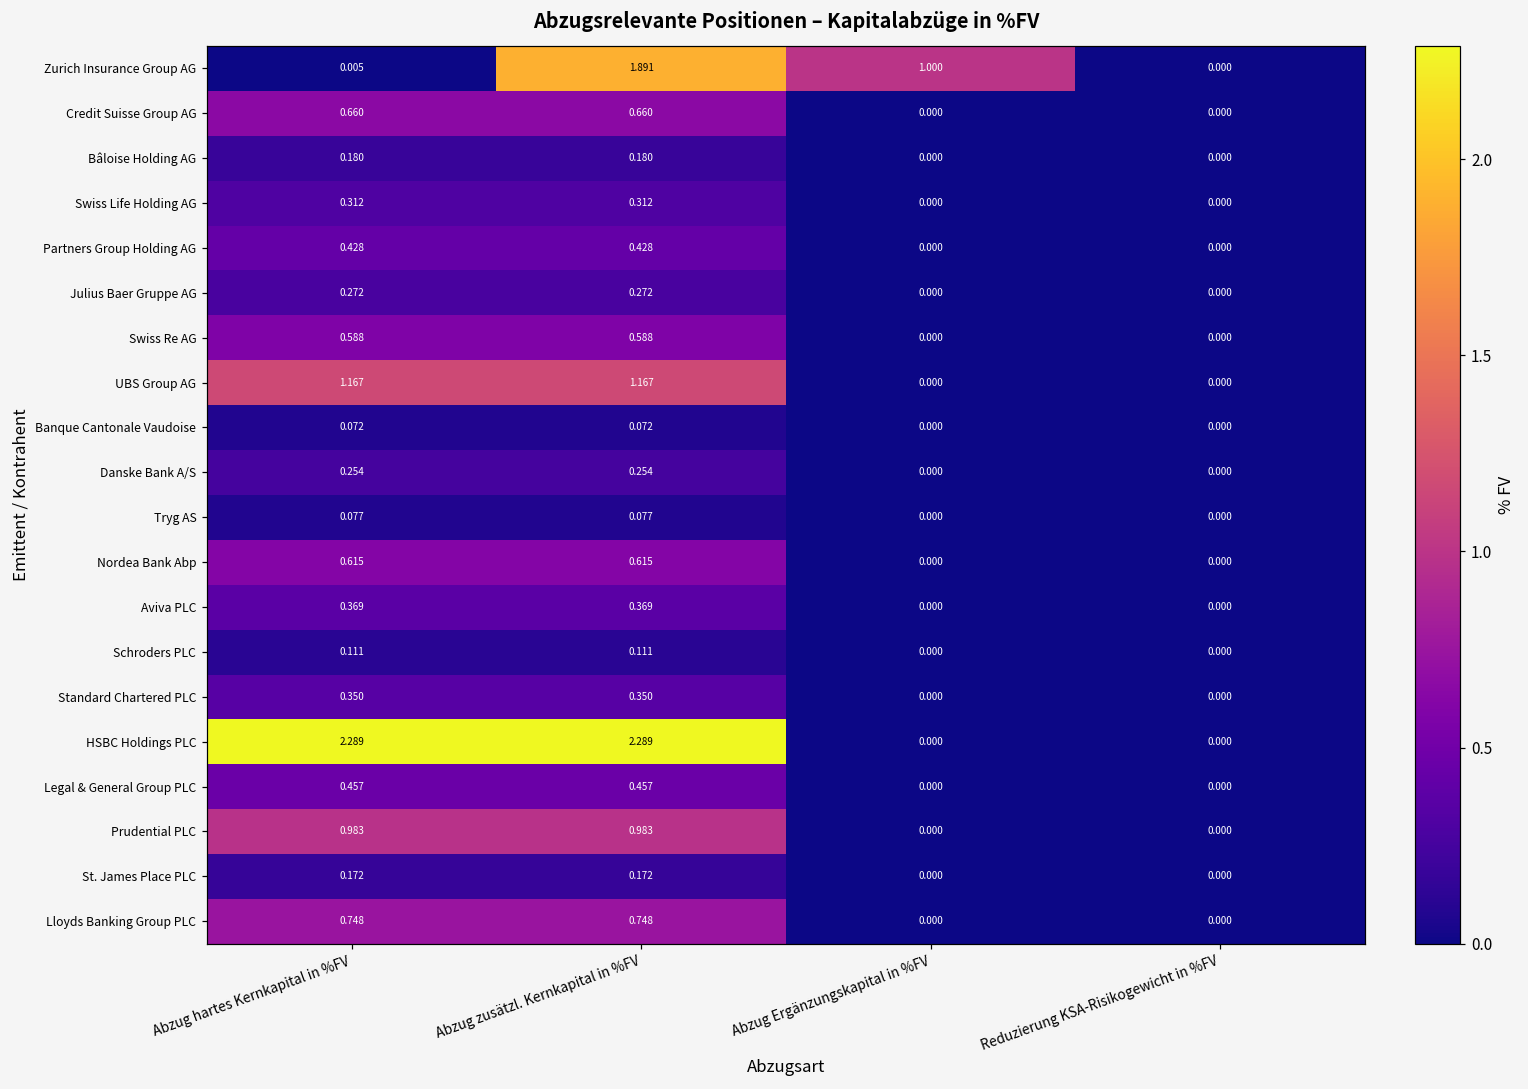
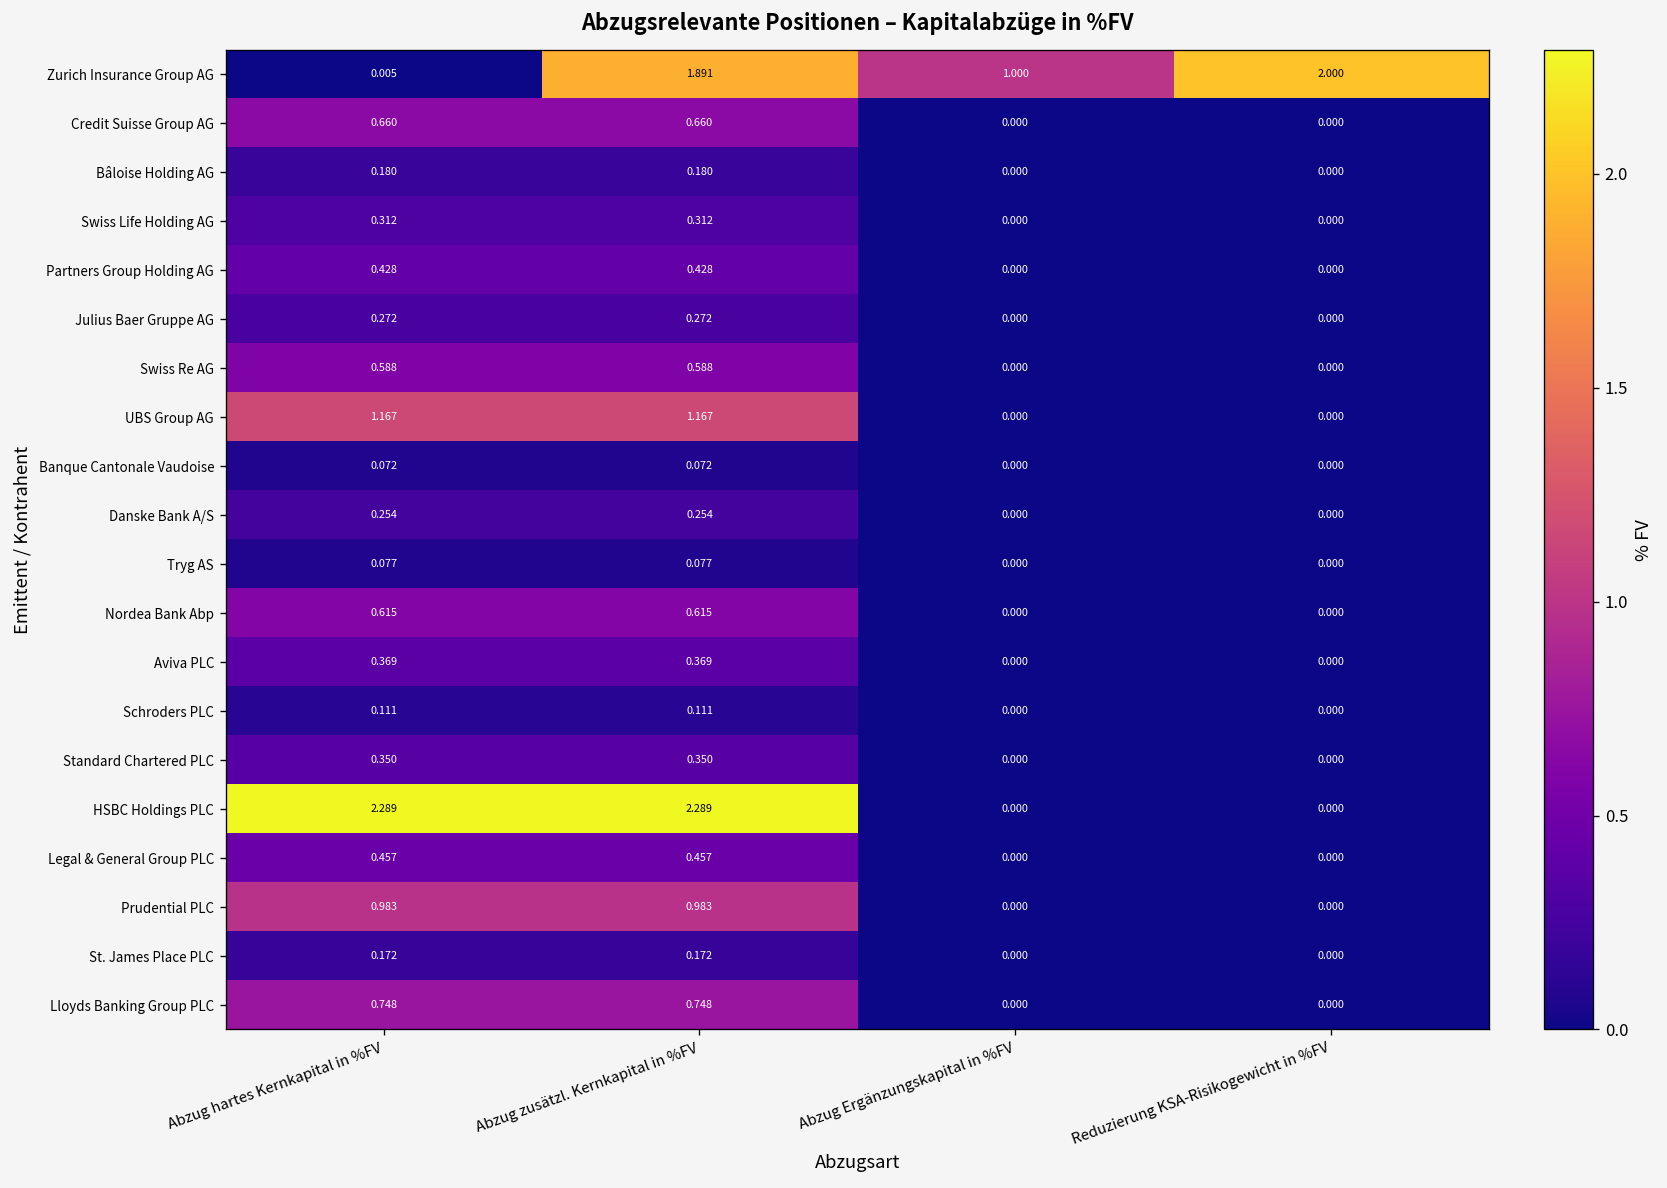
  {
    "Zurich Insurance Group AG": {
      "Abzug hartes Kernkapital in %FV": 0.005,
      "Abzug zusätzl. Kernkapital in %FV": 1.891,
      "Abzug Ergänzungskapital in %FV": 1.000,
-     "Reduzierung KSA-Risikogewicht in %FV": 0.000
+     "Reduzierung KSA-Risikogewicht in %FV": 2.000
    },
    "Credit Suisse Group AG": {
      "Abzug hartes Kernkapital in %FV": 0.660,
      "Abzug zusätzl. Kernkapital in %FV": 0.660,
      "Abzug Ergänzungskapital in %FV": 0.000,
      "Reduzierung KSA-Risikogewicht in %FV": 0.000
    },
    "Bâloise Holding AG": {
      "Abzug hartes Kernkapital in %FV": 0.180,
      "Abzug zusätzl. Kernkapital in %FV": 0.180,
      "Abzug Ergänzungskapital in %FV": 0.000,
      "Reduzierung KSA-Risikogewicht in %FV": 0.000
    },
    "Swiss Life Holding AG": {
      "Abzug hartes Kernkapital in %FV": 0.312,
      "Abzug zusätzl. Kernkapital in %FV": 0.312,
      "Abzug Ergänzungskapital in %FV": 0.000,
      "Reduzierung KSA-Risikogewicht in %FV": 0.000
    },
    "Partners Group Holding AG": {
      "Abzug hartes Kernkapital in %FV": 0.428,
      "Abzug zusätzl. Kernkapital in %FV": 0.428,
      "Abzug Ergänzungskapital in %FV": 0.000,
      "Reduzierung KSA-Risikogewicht in %FV": 0.000
    },
    "Julius Baer Gruppe AG": {
      "Abzug hartes Kernkapital in %FV": 0.272,
      "Abzug zusätzl. Kernkapital in %FV": 0.272,
      "Abzug Ergänzungskapital in %FV": 0.000,
      "Reduzierung KSA-Risikogewicht in %FV": 0.000
    },
    "Swiss Re AG": {
      "Abzug hartes Kernkapital in %FV": 0.588,
      "Abzug zusätzl. Kernkapital in %FV": 0.588,
      "Abzug Ergänzungskapital in %FV": 0.000,
      "Reduzierung KSA-Risikogewicht in %FV": 0.000
    },
    "UBS Group AG": {
      "Abzug hartes Kernkapital in %FV": 1.167,
      "Abzug zusätzl. Kernkapital in %FV": 1.167,
      "Abzug Ergänzungskapital in %FV": 0.000,
      "Reduzierung KSA-Risikogewicht in %FV": 0.000
    },
    "Banque Cantonale Vaudoise": {
      "Abzug hartes Kernkapital in %FV": 0.072,
      "Abzug zusätzl. Kernkapital in %FV": 0.072,
      "Abzug Ergänzungskapital in %FV": 0.000,
      "Reduzierung KSA-Risikogewicht in %FV": 0.000
    },
    "Danske Bank A/S": {
      "Abzug hartes Kernkapital in %FV": 0.254,
      "Abzug zusätzl. Kernkapital in %FV": 0.254,
      "Abzug Ergänzungskapital in %FV": 0.000,
      "Reduzierung KSA-Risikogewicht in %FV": 0.000
    },
    "Tryg AS": {
      "Abzug hartes Kernkapital in %FV": 0.077,
      "Abzug zusätzl. Kernkapital in %FV": 0.077,
      "Abzug Ergänzungskapital in %FV": 0.000,
      "Reduzierung KSA-Risikogewicht in %FV": 0.000
    },
    "Nordea Bank Abp": {
      "Abzug hartes Kernkapital in %FV": 0.615,
      "Abzug zusätzl. Kernkapital in %FV": 0.615,
      "Abzug Ergänzungskapital in %FV": 0.000,
      "Reduzierung KSA-Risikogewicht in %FV": 0.000
    },
    "Aviva PLC": {
      "Abzug hartes Kernkapital in %FV": 0.369,
      "Abzug zusätzl. Kernkapital in %FV": 0.369,
      "Abzug Ergänzungskapital in %FV": 0.000,
      "Reduzierung KSA-Risikogewicht in %FV": 0.000
    },
    "Schroders PLC": {
      "Abzug hartes Kernkapital in %FV": 0.111,
      "Abzug zusätzl. Kernkapital in %FV": 0.111,
      "Abzug Ergänzungskapital in %FV": 0.000,
      "Reduzierung KSA-Risikogewicht in %FV": 0.000
    },
    "Standard Chartered PLC": {
      "Abzug hartes Kernkapital in %FV": 0.350,
      "Abzug zusätzl. Kernkapital in %FV": 0.350,
      "Abzug Ergänzungskapital in %FV": 0.000,
      "Reduzierung KSA-Risikogewicht in %FV": 0.000
    },
    "HSBC Holdings PLC": {
      "Abzug hartes Kernkapital in %FV": 2.289,
      "Abzug zusätzl. Kernkapital in %FV": 2.289,
      "Abzug Ergänzungskapital in %FV": 0.000,
      "Reduzierung KSA-Risikogewicht in %FV": 0.000
    },
    "Legal & General Group PLC": {
      "Abzug hartes Kernkapital in %FV": 0.457,
      "Abzug zusätzl. Kernkapital in %FV": 0.457,
      "Abzug Ergänzungskapital in %FV": 0.000,
      "Reduzierung KSA-Risikogewicht in %FV": 0.000
    },
    "Prudential PLC": {
      "Abzug hartes Kernkapital in %FV": 0.983,
      "Abzug zusätzl. Kernkapital in %FV": 0.983,
      "Abzug Ergänzungskapital in %FV": 0.000,
      "Reduzierung KSA-Risikogewicht in %FV": 0.000
    },
    "St. James Place PLC": {
      "Abzug hartes Kernkapital in %FV": 0.172,
      "Abzug zusätzl. Kernkapital in %FV": 0.172,
      "Abzug Ergänzungskapital in %FV": 0.000,
      "Reduzierung KSA-Risikogewicht in %FV": 0.000
    },
    "Lloyds Banking Group PLC": {
      "Abzug hartes Kernkapital in %FV": 0.748,
      "Abzug zusätzl. Kernkapital in %FV": 0.748,
      "Abzug Ergänzungskapital in %FV": 0.000,
      "Reduzierung KSA-Risikogewicht in %FV": 0.000
    }
  }
